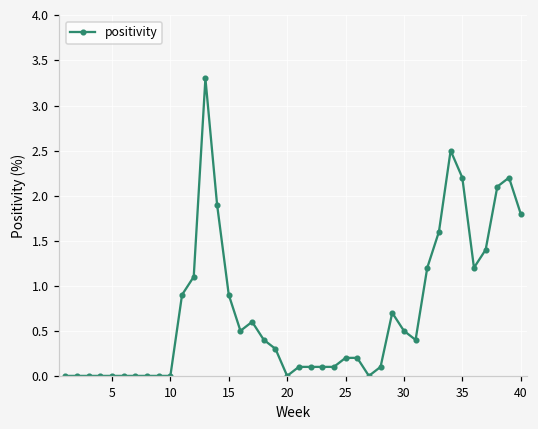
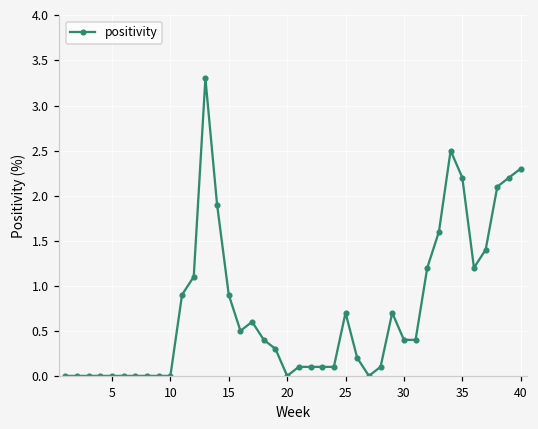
  {
    "5": 0.0,
    "10": 0.0,
    "15": 0.9,
    "20": 0.0,
-   "25": 0.2,
-   "30": 0.5,
+   "25": 0.7,
+   "30": 0.4,
    "35": 2.2,
-   "40": 1.8
+   "40": 2.3
  }
